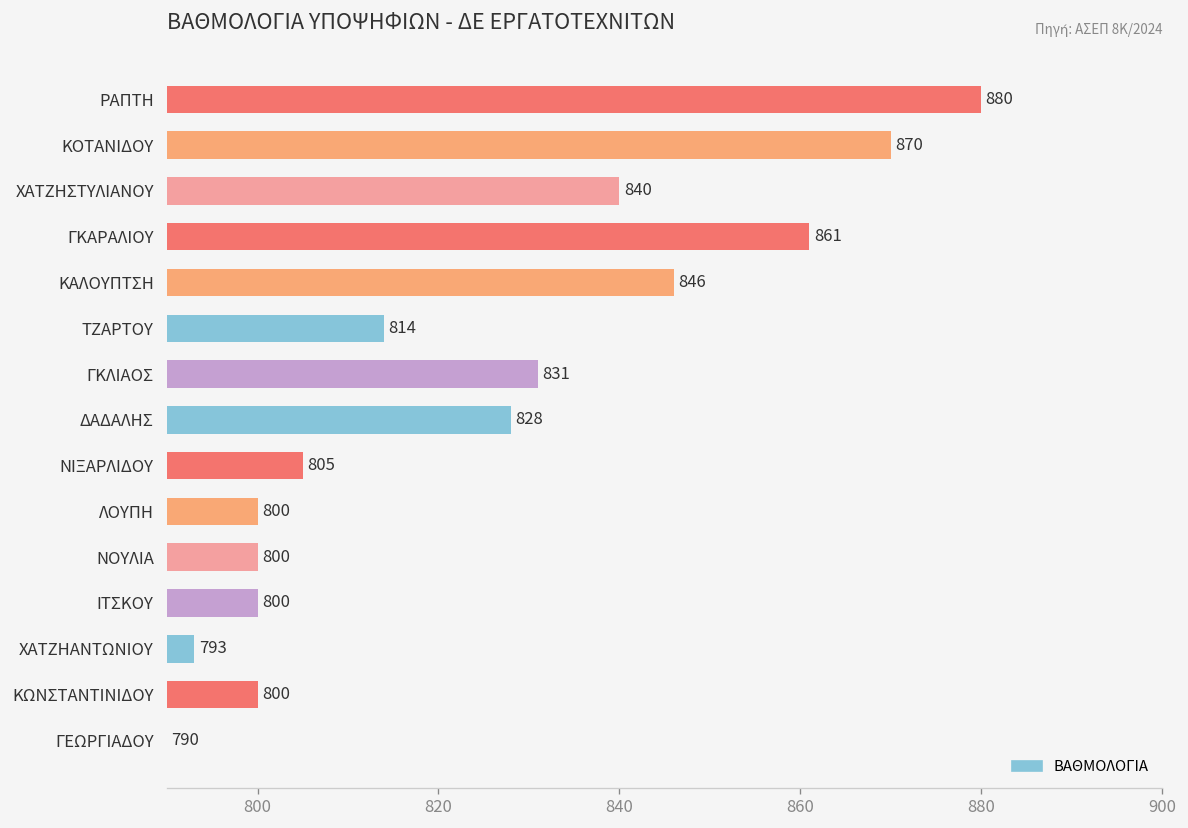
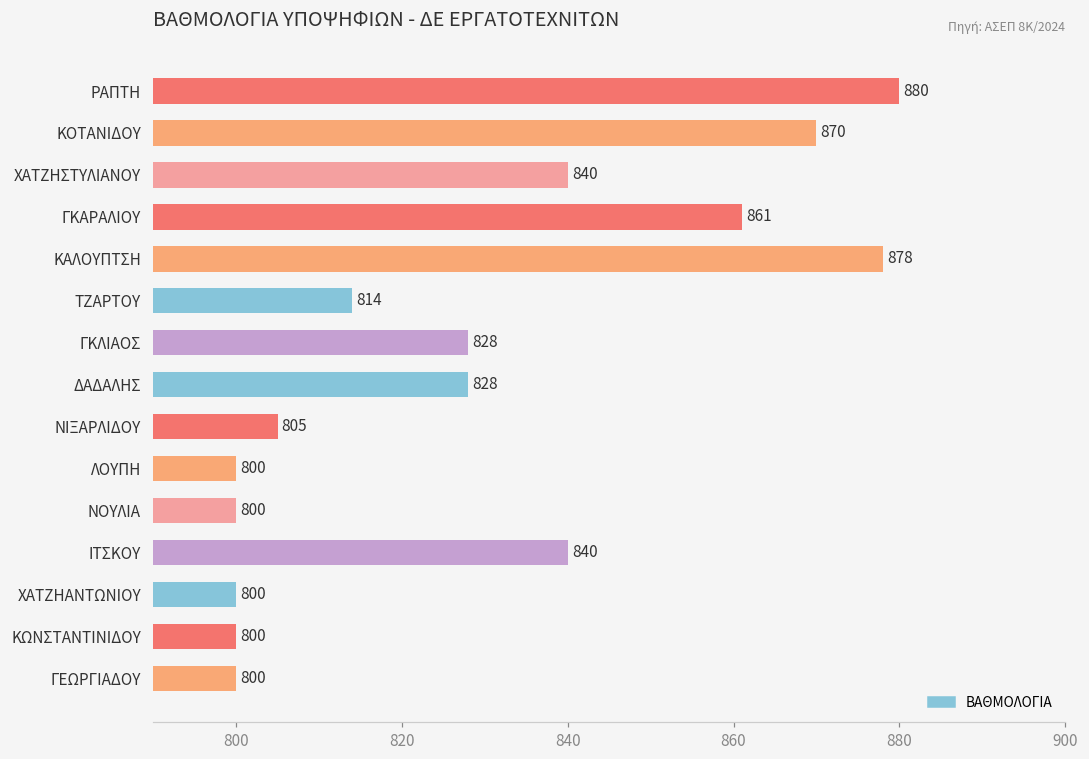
  {
    "ΡΑΠΤΗ": 880,
    "ΚΟΤΑΝΙΔΟΥ": 870,
    "ΧΑΤΖΗΣΤΥΛΙΑΝΟΥ": 840,
    "ΓΚΑΡΑΛΙΟΥ": 861,
-   "ΚΑΛΟΥΠΤΣΗ": 846,
+   "ΚΑΛΟΥΠΤΣΗ": 878,
    "ΤΖΑΡΤΟΥ": 814,
-   "ΓΚΛΙΑΟΣ": 831,
+   "ΓΚΛΙΑΟΣ": 828,
    "ΔΑΔΑΛΗΣ": 828,
    "ΝΙΞΑΡΛΙΔΟΥ": 805,
    "ΛΟΥΠΗ": 800,
    "ΝΟΥΛΙΑ": 800,
-   "ΙΤΣΚΟΥ": 800,
-   "ΧΑΤΖΗΑΝΤΩΝΙΟΥ": 793,
+   "ΙΤΣΚΟΥ": 840,
+   "ΧΑΤΖΗΑΝΤΩΝΙΟΥ": 800,
    "ΚΩΝΣΤΑΝΤΙΝΙΔΟΥ": 800,
-   "ΓΕΩΡΓΙΑΔΟΥ": 790
+   "ΓΕΩΡΓΙΑΔΟΥ": 800
  }
